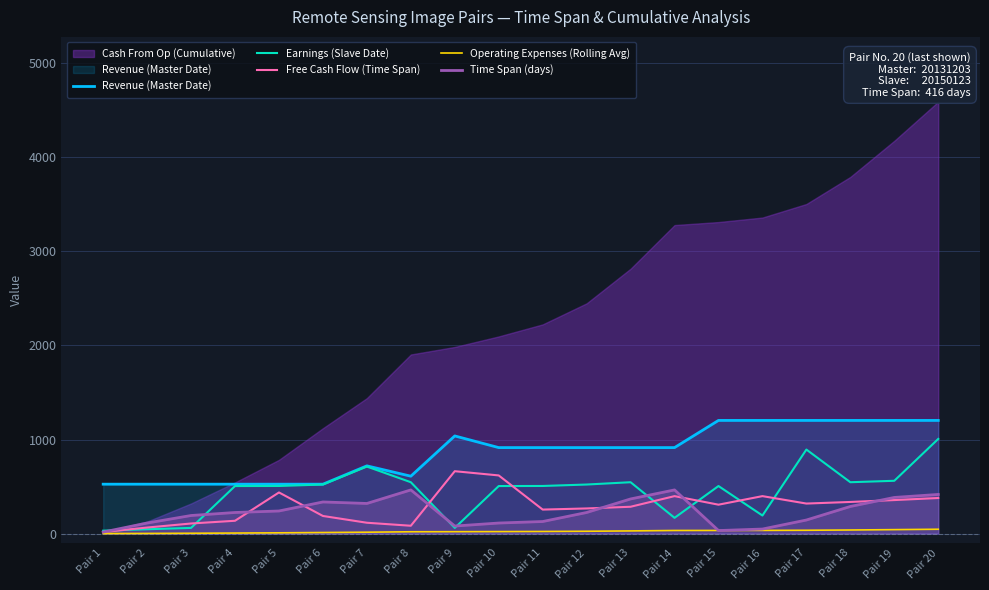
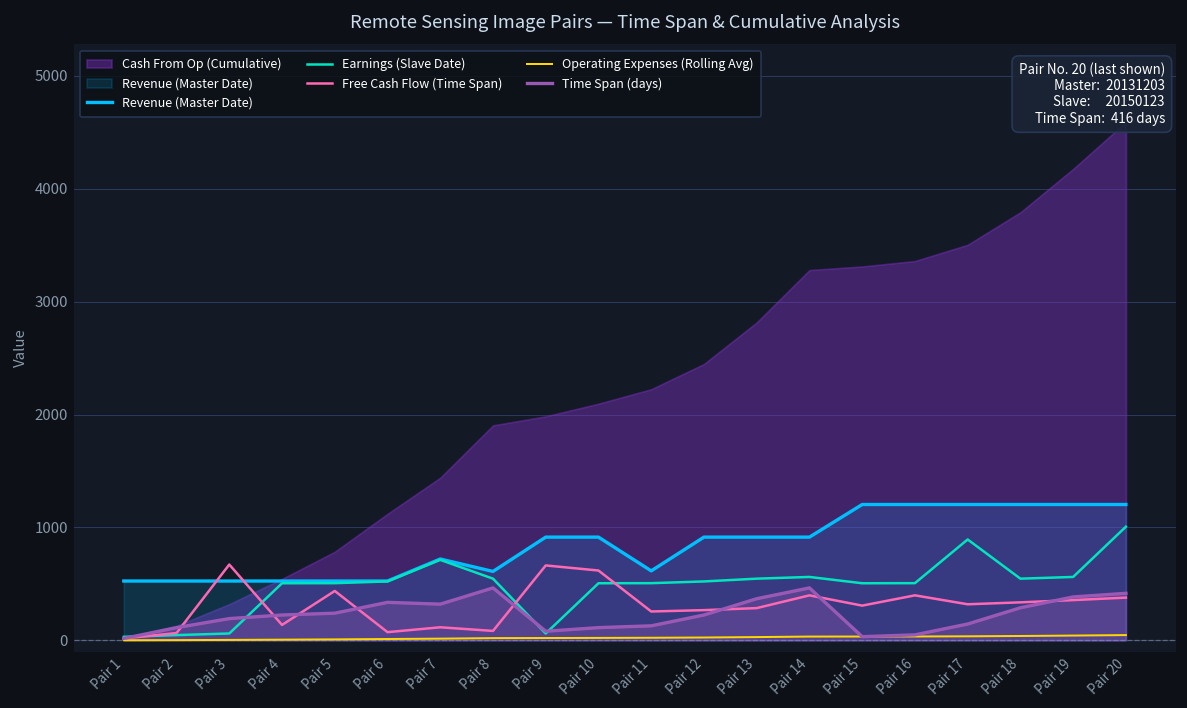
  {
    "Revenue (Master Date)": {
      "Pair 1": 500,
      "Pair 2": 500,
      "Pair 3": 500,
      "Pair 8": 600,
-     "Pair 9": 1000,
+     "Pair 9": 900,
      "Pair 10": 900,
-     "Pair 11": 900,
+     "Pair 11": 600,
      "Pair 12": 900,
      "Pair 13": 900,
      "Pair 14": 900,
      "Pair 15": 1200,
      "Pair 16": 1200,
      "Pair 17": 1200,
      "Pair 18": 1200,
      "Pair 19": 1200,
      "Pair 20": 1200
    },
    "Earnings (Slave Date)": {
      "Pair 3": 100,
      "Pair 8": 500,
      "Pair 10": 500,
      "Pair 11": 500,
      "Pair 12": 500,
      "Pair 13": 500,
-     "Pair 14": 200,
+     "Pair 14": 600,
      "Pair 15": 500,
-     "Pair 16": 200,
+     "Pair 16": 500,
      "Pair 17": 900,
      "Pair 18": 500,
      "Pair 19": 600,
      "Pair 20": 1000
    },
    "Free Cash Flow (Time Span)": {
-     "Pair 3": 100,
+     "Pair 3": 700,
      "Pair 4": 100,
      "Pair 5": 400,
-     "Pair 6": 200,
+     "Pair 6": 100,
      "Pair 7": 100,
      "Pair 8": 100,
      "Pair 9": 700,
      "Pair 10": 600,
      "Pair 11": 300,
      "Pair 12": 300,
      "Pair 13": 300,
      "Pair 14": 400,
      "Pair 15": 300,
      "Pair 16": 400,
      "Pair 17": 300,
      "Pair 18": 300,
      "Pair 19": 400,
      "Pair 20": 400
    },
    "Operating Expenses (Rolling Avg)": {
      "Pair 2": 0,
      "Pair 3": 0,
      "Pair 4": 0,
      "Pair 5": 0,
      "Pair 6": 0,
      "Pair 7": 0,
      "Pair 8": 0,
      "Pair 9": 0,
      "Pair 10": 0,
      "Pair 11": 0,
      "Pair 12": 0,
      "Pair 13": 0,
      "Pair 14": 0,
      "Pair 17": 0,
      "Pair 18": 0,
      "Pair 19": 0,
      "Pair 20": 0
    }
  }
